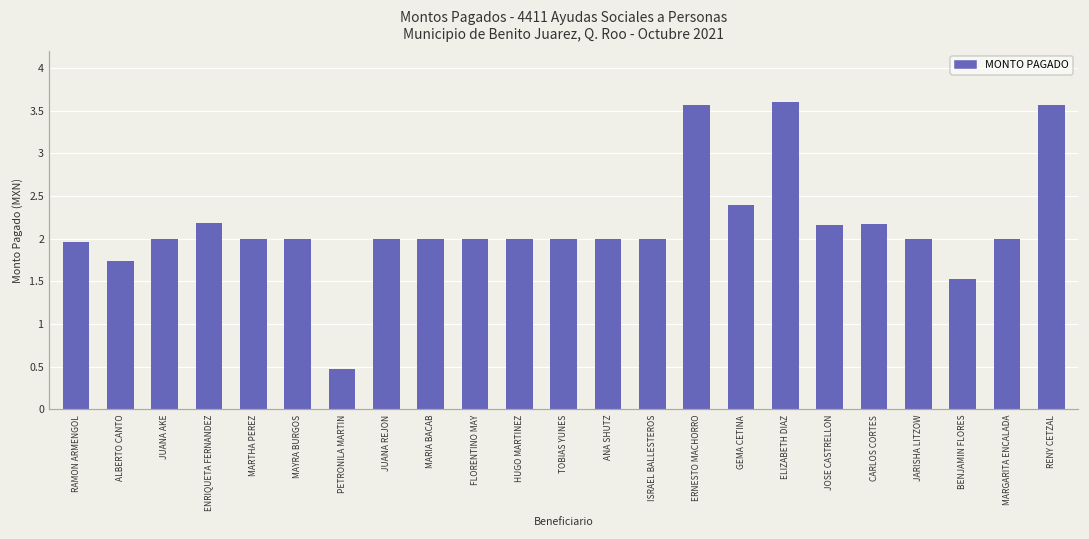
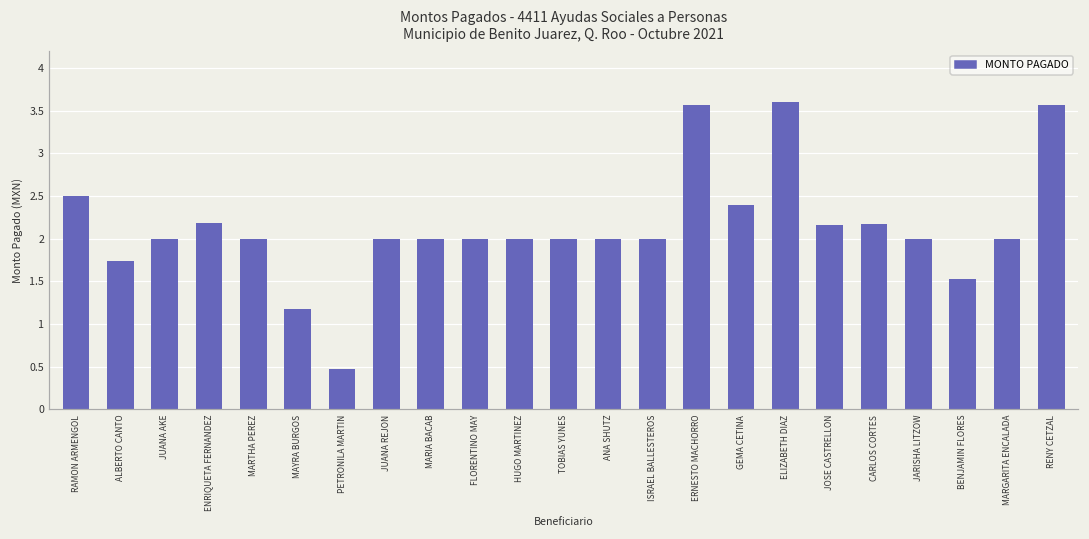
  {
-   "RAMON ARMENGOL": 2.0,
+   "RAMON ARMENGOL": 2.5,
    "ALBERTO CANTO": 1.7,
    "JUANA AKE": 2.0,
    "ENRIQUETA FERNANDEZ": 2.2,
    "MARTHA PEREZ": 2.0,
-   "MAYRA BURGOS": 2.0,
+   "MAYRA BURGOS": 1.2,
    "PETRONILA MARTIN": 0.5,
    "JUANA REJON": 2.0,
    "MARIA BACAB": 2.0,
    "FLORENTINO MAY": 2.0,
    "HUGO MARTINEZ": 2.0,
    "TOBIAS YUNES": 2.0,
    "ANA SHUTZ": 2.0,
    "ISRAEL BALLESTEROS": 2.0,
    "ERNESTO MACHORRO": 3.6,
    "GEMA CETINA": 2.4,
    "ELIZABETH DIAZ": 3.6,
    "JOSE CASTRELLON": 2.2,
    "CARLOS CORTES": 2.2,
    "JARISHA LITZOW": 2.0,
    "BENJAMIN FLORES": 1.5,
    "MARGARITA ENCALADA": 2.0,
    "RENY CETZAL": 3.6
  }
